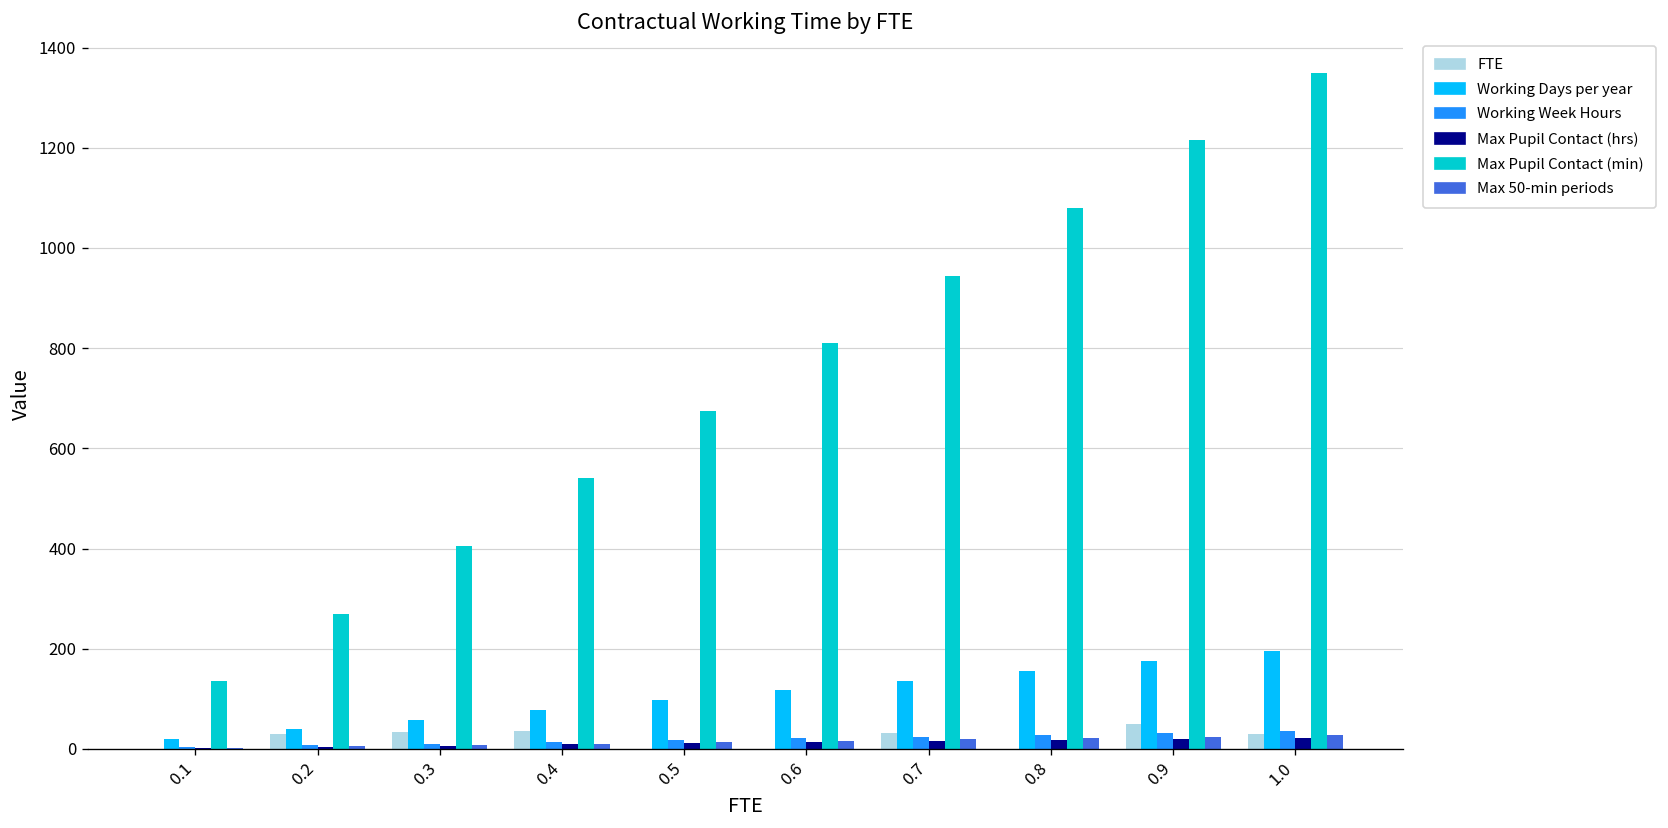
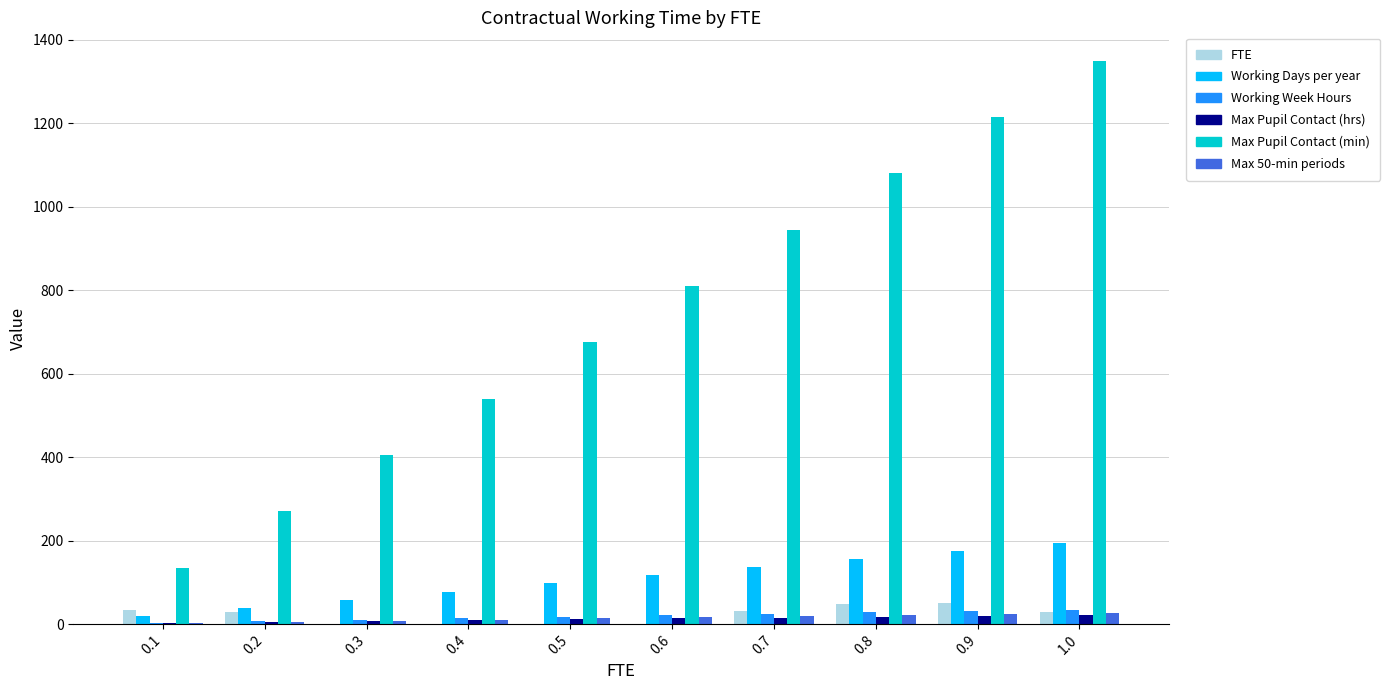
  {
    "FTE": {
-     "0.1": 0,
+     "0.1": 30,
      "0.2": 30,
-     "0.3": 30,
-     "0.4": 40,
+     "0.3": 0,
+     "0.4": 0,
      "0.7": 30,
-     "0.8": 0,
+     "0.8": 50,
      "0.9": 50,
      "1.0": 30
    },
    "Max Pupil Contact (hrs)": {
      "0.3": 10,
      "0.4": 10,
      "0.5": 10,
      "0.6": 10,
      "0.7": 20,
      "0.8": 20,
      "0.9": 20,
      "1.0": 20
    },
    "Max 50-min periods": {
      "0.3": 10,
      "0.4": 10,
      "0.5": 10,
      "0.6": 20,
      "0.7": 20,
      "0.8": 20,
      "0.9": 20,
      "1.0": 30
    }
  }
